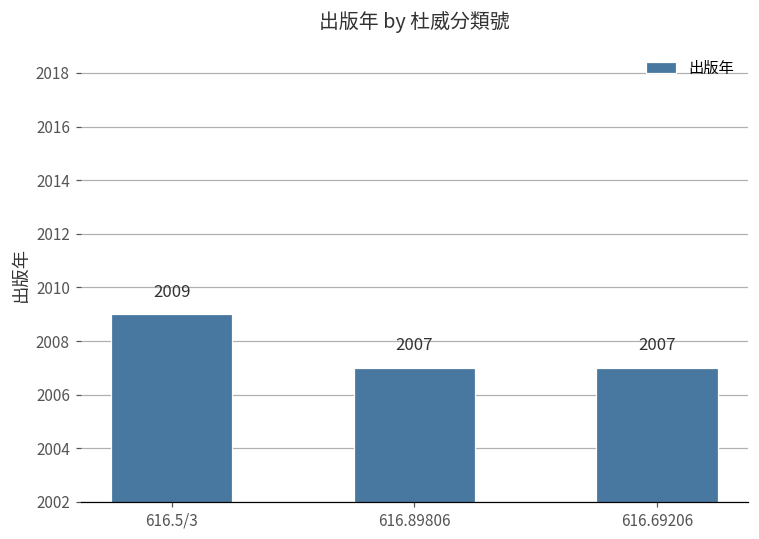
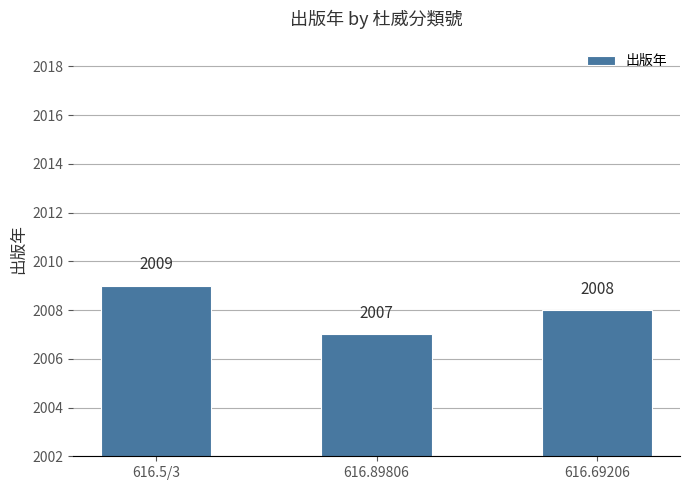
  {
    "616.5/3": 2009,
    "616.89806": 2007,
-   "616.69206": 2007
+   "616.69206": 2008
  }
